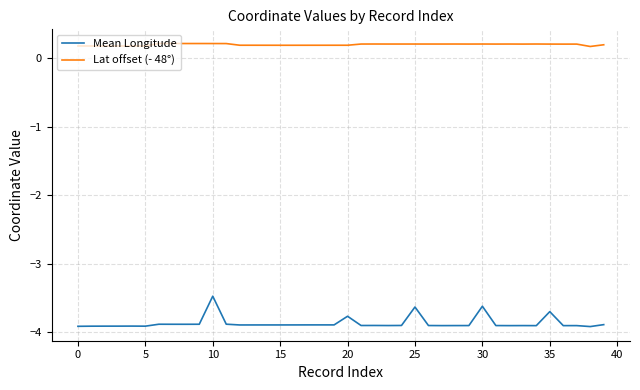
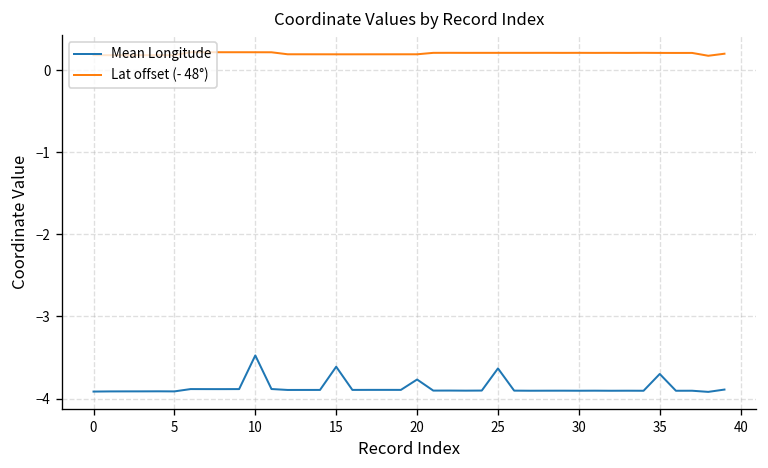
  {
    "Mean Longitude": {
      "0": -3.9,
      "5": -3.9,
      "10": -3.5,
-     "15": -3.9,
+     "15": -3.6,
      "20": -3.8,
      "25": -3.6,
-     "30": -3.6,
+     "30": -3.9,
      "35": -3.7
    },
    "Lat offset (- 48°)": {
      "10": 0.2,
      "15": 0.2,
      "20": 0.2,
      "25": 0.2,
      "30": 0.2,
      "35": 0.2
    }
  }
